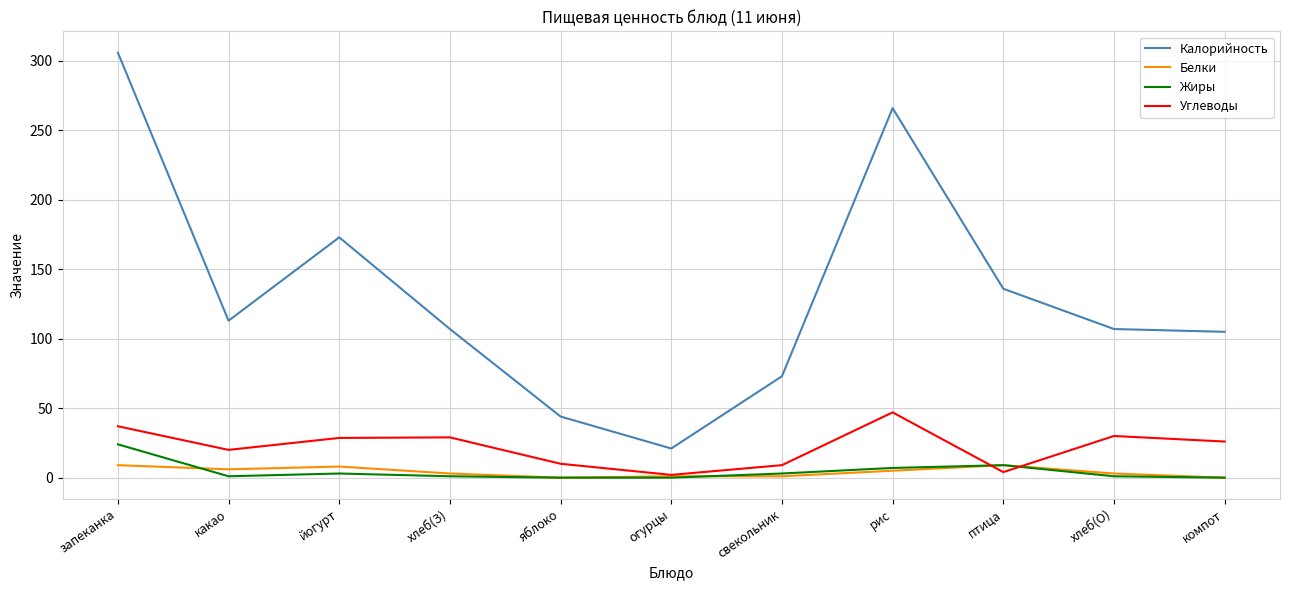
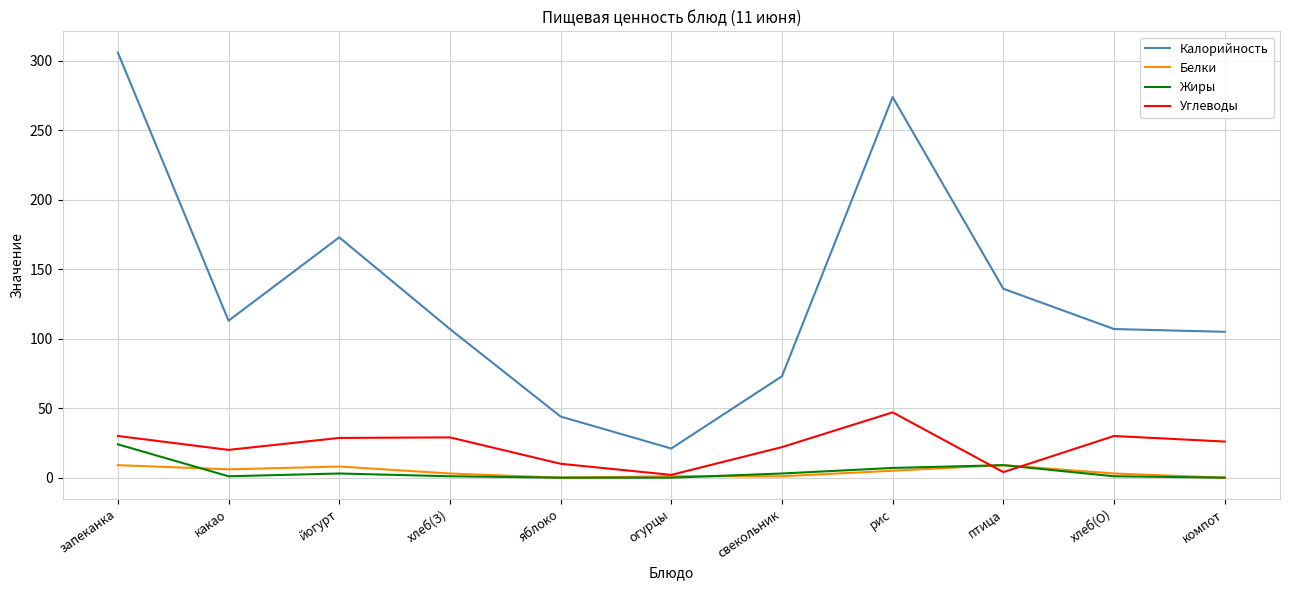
  {
    "Калорийность": {
      "запеканка": 306,
      "какао": 113,
      "йогурт": 173,
      "хлеб(З)": 107,
      "яблоко": 44,
      "огурцы": 21,
      "свекольник": 73,
-     "рис": 266,
+     "рис": 274,
      "птица": 136,
      "хлеб(О)": 107,
      "компот": 105
    },
    "Белки": {
      "запеканка": 9,
      "какао": 6,
      "йогурт": 8,
      "хлеб(З)": 3,
      "свекольник": 1,
      "рис": 5,
      "хлеб(О)": 3
    },
    "Жиры": {
      "запеканка": 24,
      "какао": 1,
      "йогурт": 3,
      "хлеб(З)": 1,
      "свекольник": 3,
      "рис": 7,
      "хлеб(О)": 1
    },
    "Углеводы": {
-     "запеканка": 37,
+     "запеканка": 30,
      "какао": 20,
      "йогурт": 29,
      "хлеб(З)": 29,
      "яблоко": 10,
-     "свекольник": 9,
+     "свекольник": 22,
      "рис": 47,
      "птица": 4,
      "хлеб(О)": 30,
      "компот": 26
    }
  }
